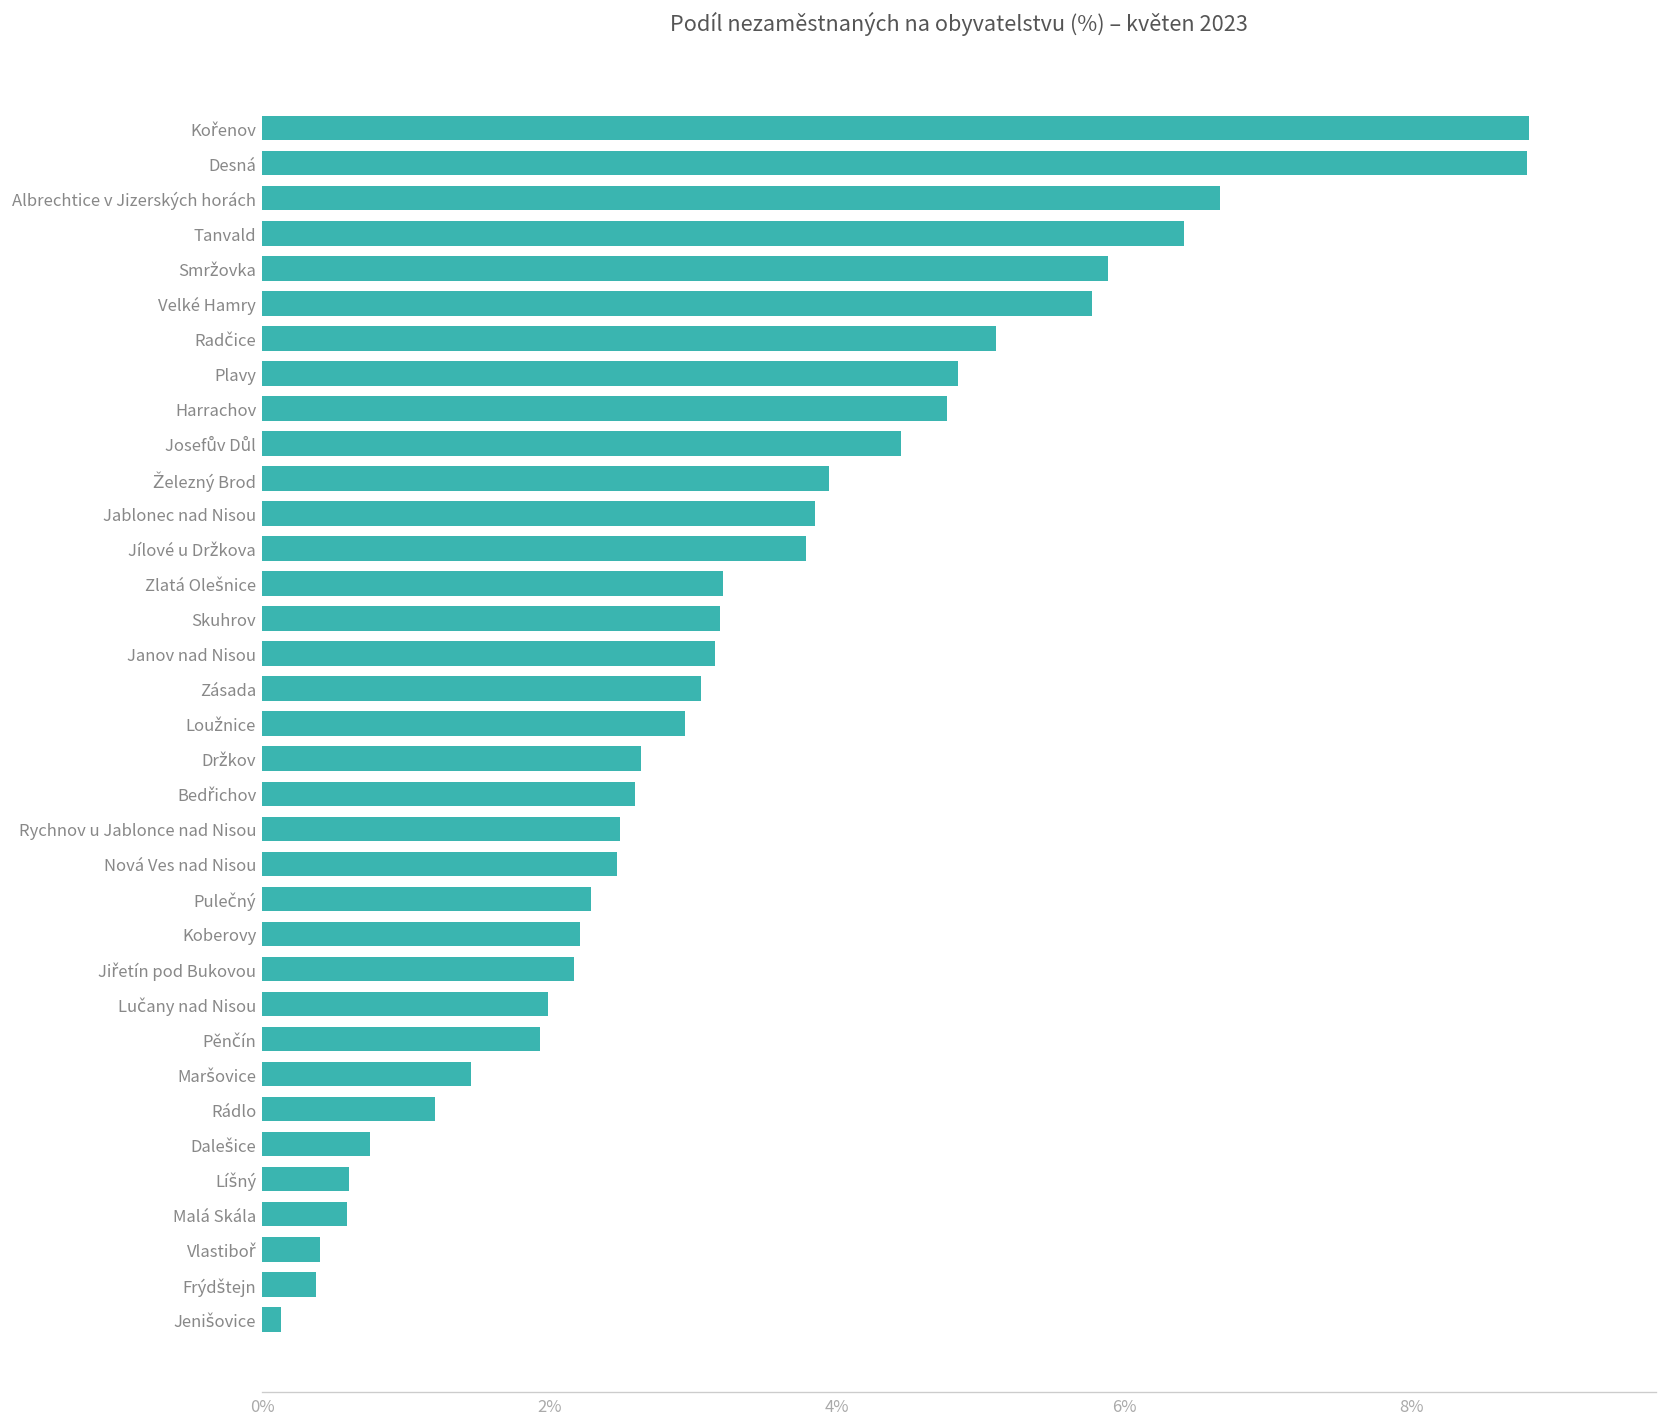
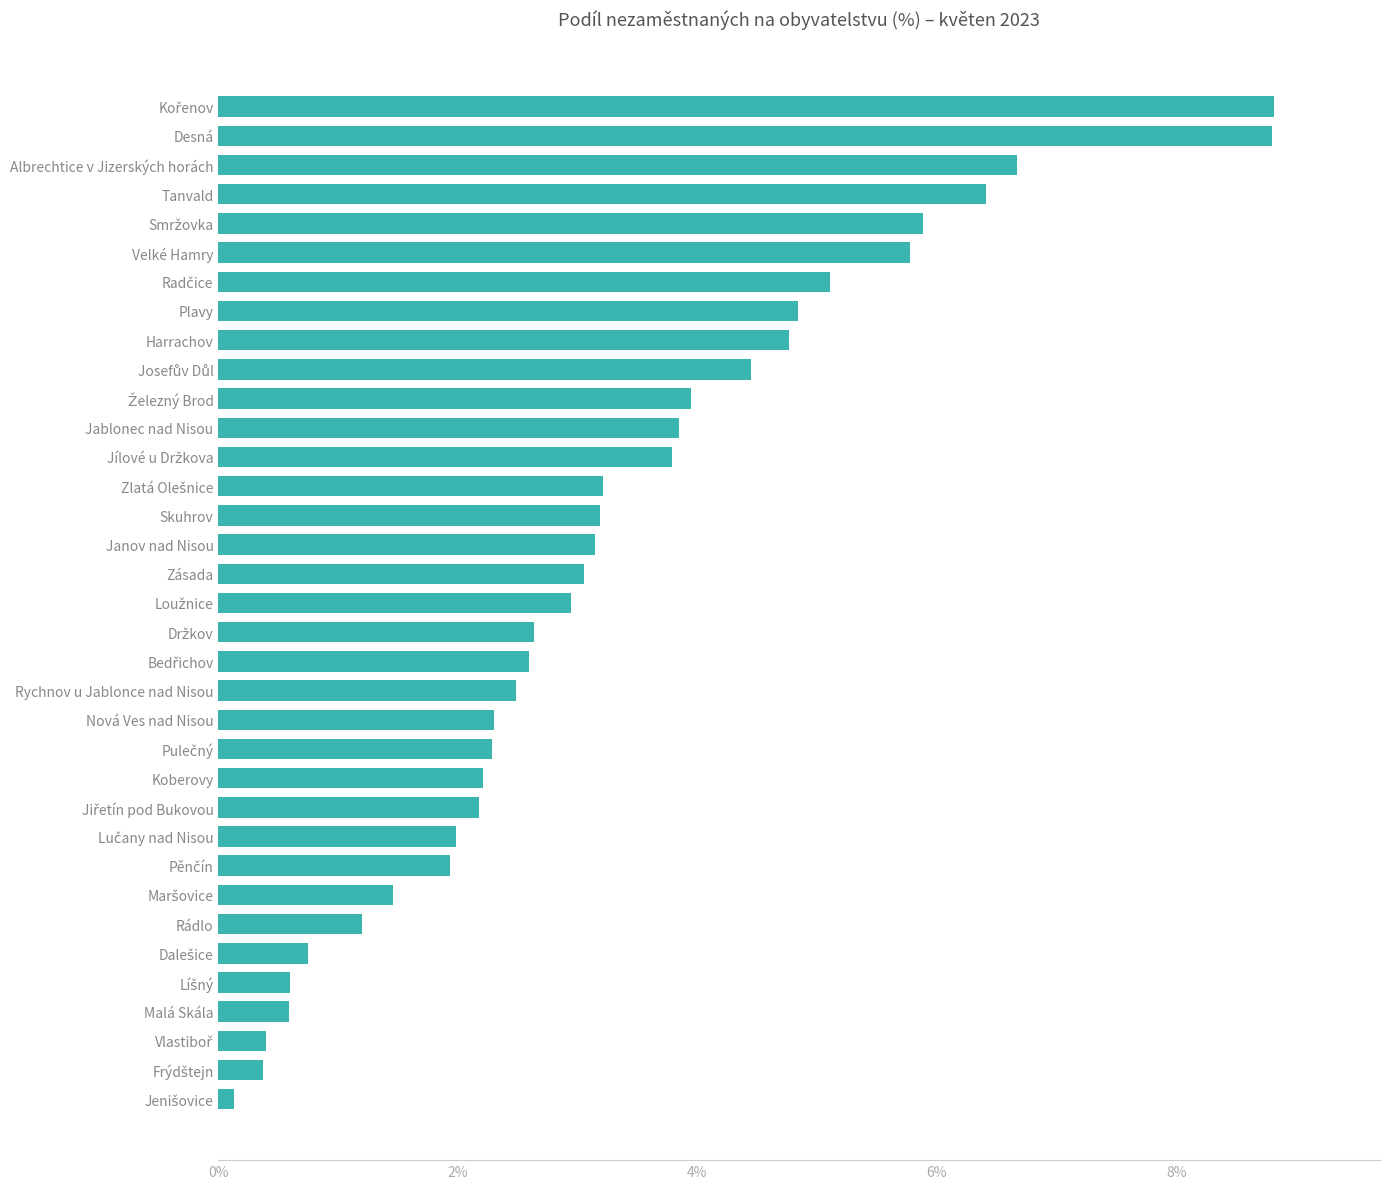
  {
    "Kořenov": "8.82%",
    "Desná": "8.80%",
    "Albrechtice v Jizerských horách": "6.67%",
    "Tanvald": "6.41%",
    "Smržovka": "5.89%",
    "Velké Hamry": "5.77%",
    "Radčice": "5.11%",
    "Plavy": "4.84%",
    "Harrachov": "4.77%",
    "Josefův Důl": "4.45%",
    "Železný Brod": "3.95%",
    "Jablonec nad Nisou": "3.85%",
    "Jílové u Držkova": "3.79%",
    "Zlatá Olešnice": "3.21%",
    "Skuhrov": "3.19%",
    "Janov nad Nisou": "3.15%",
    "Zásada": "3.05%",
    "Loužnice": "2.94%",
    "Držkov": "2.64%",
    "Bedřichov": "2.60%",
    "Rychnov u Jablonce nad Nisou": "2.49%",
-   "Nová Ves nad Nisou": "2.47%",
+   "Nová Ves nad Nisou": "2.30%",
    "Pulečný": "2.29%",
    "Koberovy": "2.21%",
    "Jiřetín pod Bukovou": "2.17%",
    "Lučany nad Nisou": "1.99%",
    "Pěnčín": "1.94%",
    "Maršovice": "1.46%",
    "Rádlo": "1.20%",
    "Dalešice": "0.75%",
    "Líšný": "0.60%",
    "Malá Skála": "0.59%",
    "Vlastiboř": "0.40%",
    "Frýdštejn": "0.37%",
    "Jenišovice": "0.13%"
  }
